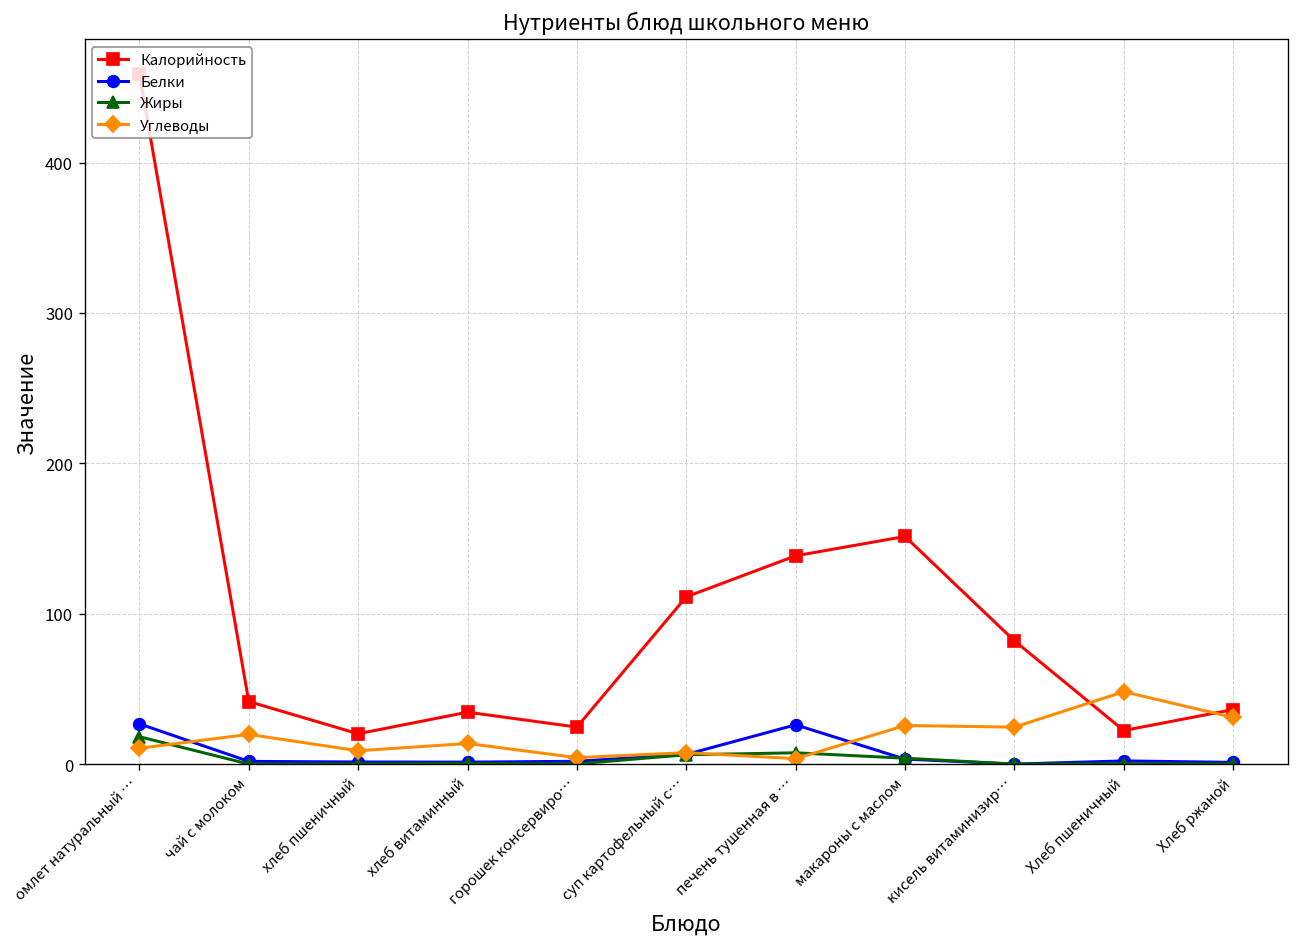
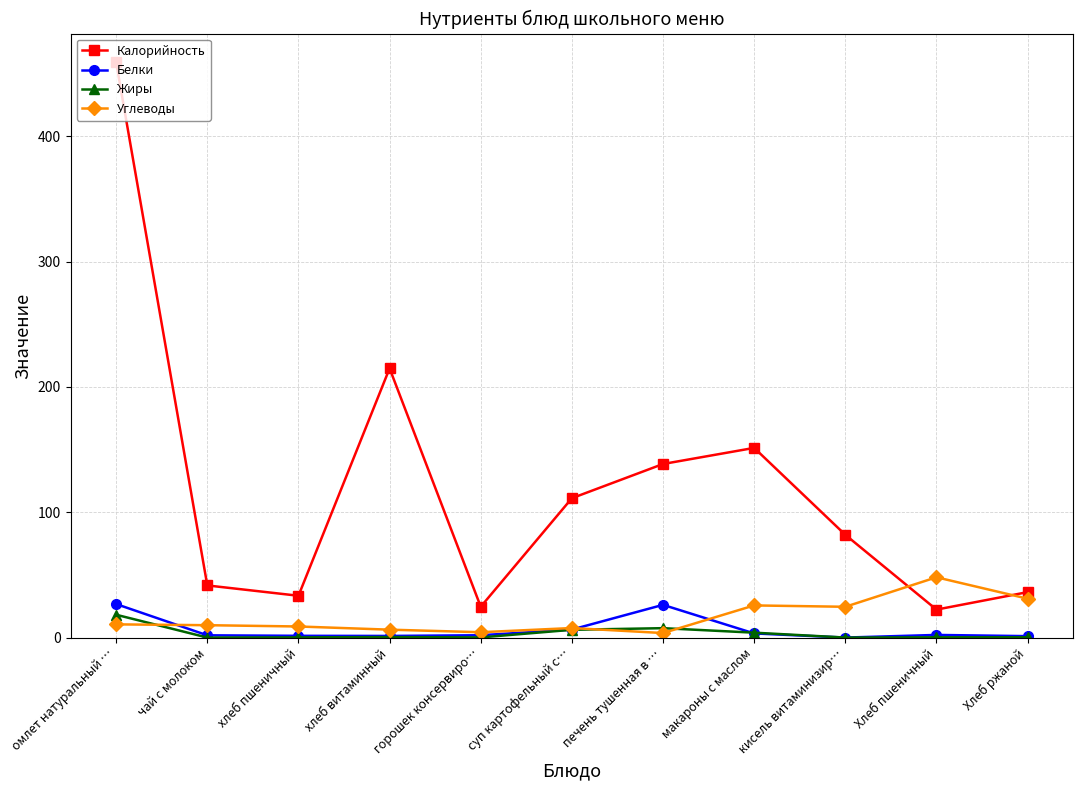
  {
    "Калорийность": {
      "чай с молоком": 42,
-     "хлеб пшеничный": 20,
-     "хлеб витаминный": 35,
+     "хлеб пшеничный": 33,
+     "хлеб витаминный": 215,
      "горошек консервиро…": 25,
      "суп картофельный с…": 111,
      "печень тушенная в …": 139,
      "макароны с маслом": 151,
      "кисель витаминизир…": 82,
      "Хлеб пшеничный": 22,
      "Хлеб ржаной": 36
    },
    "Белки": {
      "омлет натуральный …": 27,
      "печень тушенная в …": 26
    },
    "Жиры": {
      "омлет натуральный …": 18,
      "печень тушенная в …": 8
    },
    "Углеводы": {
      "омлет натуральный …": 11,
-     "чай с молоком": 20,
+     "чай с молоком": 10,
      "хлеб пшеничный": 9,
-     "хлеб витаминный": 14,
+     "хлеб витаминный": 6,
      "горошек консервиро…": 4,
      "печень тушенная в …": 4,
      "макароны с маслом": 26,
      "кисель витаминизир…": 25,
      "Хлеб пшеничный": 48,
      "Хлеб ржаной": 31
    }
  }
